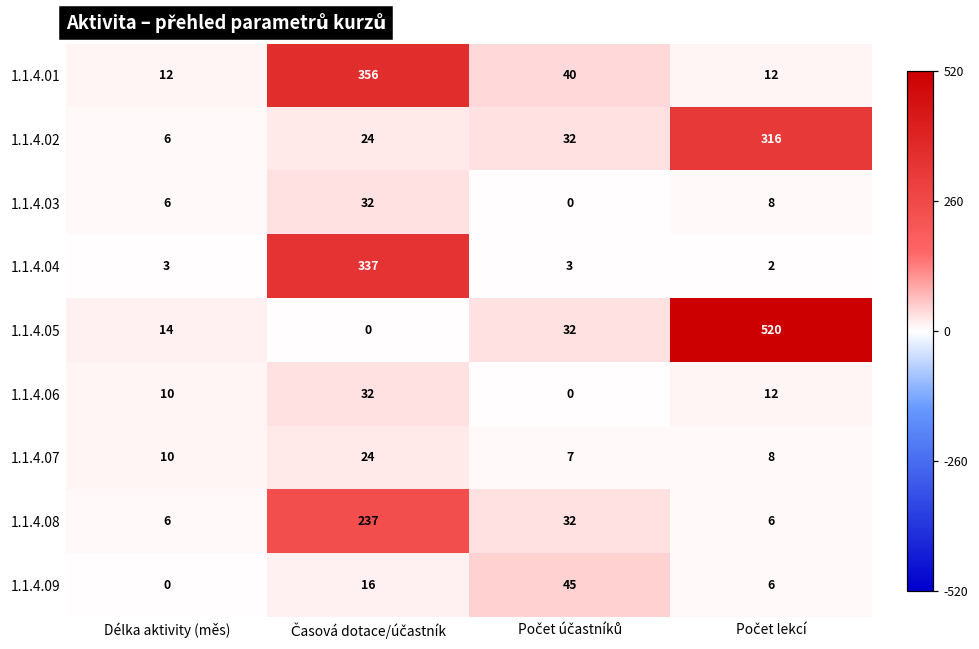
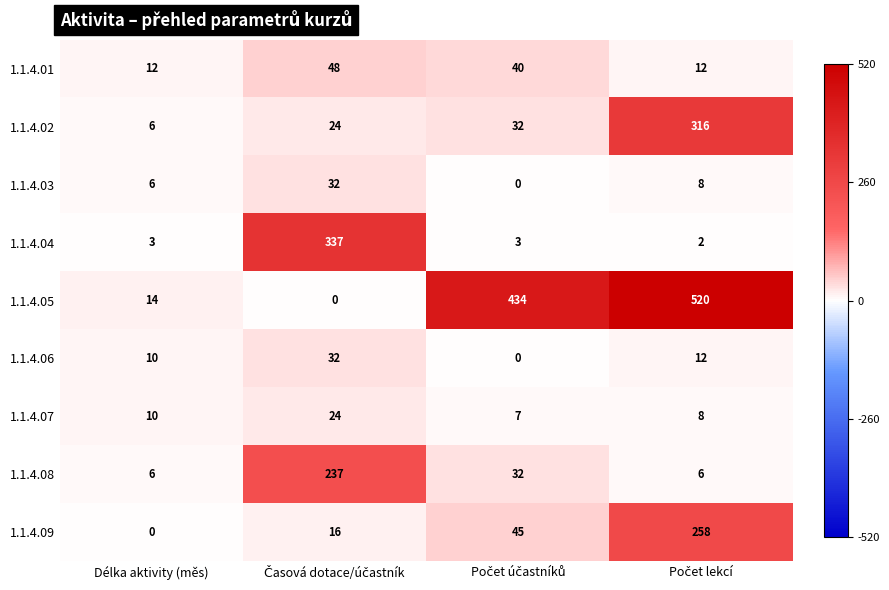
  {
    "1.1.4.01": {
      "Délka aktivity (měs)": 12,
-     "Časová dotace/účastník": 356,
+     "Časová dotace/účastník": 48,
      "Počet účastníků": 40,
      "Počet lekcí": 12
    },
    "1.1.4.02": {
      "Délka aktivity (měs)": 6,
      "Časová dotace/účastník": 24,
      "Počet účastníků": 32,
      "Počet lekcí": 316
    },
    "1.1.4.03": {
      "Délka aktivity (měs)": 6,
      "Časová dotace/účastník": 32,
      "Počet účastníků": 0,
      "Počet lekcí": 8
    },
    "1.1.4.04": {
      "Délka aktivity (měs)": 3,
      "Časová dotace/účastník": 337,
      "Počet účastníků": 3,
      "Počet lekcí": 2
    },
    "1.1.4.05": {
      "Délka aktivity (měs)": 14,
      "Časová dotace/účastník": 0,
-     "Počet účastníků": 32,
+     "Počet účastníků": 434,
      "Počet lekcí": 520
    },
    "1.1.4.06": {
      "Délka aktivity (měs)": 10,
      "Časová dotace/účastník": 32,
      "Počet účastníků": 0,
      "Počet lekcí": 12
    },
    "1.1.4.07": {
      "Délka aktivity (měs)": 10,
      "Časová dotace/účastník": 24,
      "Počet účastníků": 7,
      "Počet lekcí": 8
    },
    "1.1.4.08": {
      "Délka aktivity (měs)": 6,
      "Časová dotace/účastník": 237,
      "Počet účastníků": 32,
      "Počet lekcí": 6
    },
    "1.1.4.09": {
      "Délka aktivity (měs)": 0,
      "Časová dotace/účastník": 16,
      "Počet účastníků": 45,
-     "Počet lekcí": 6
+     "Počet lekcí": 258
    }
  }
